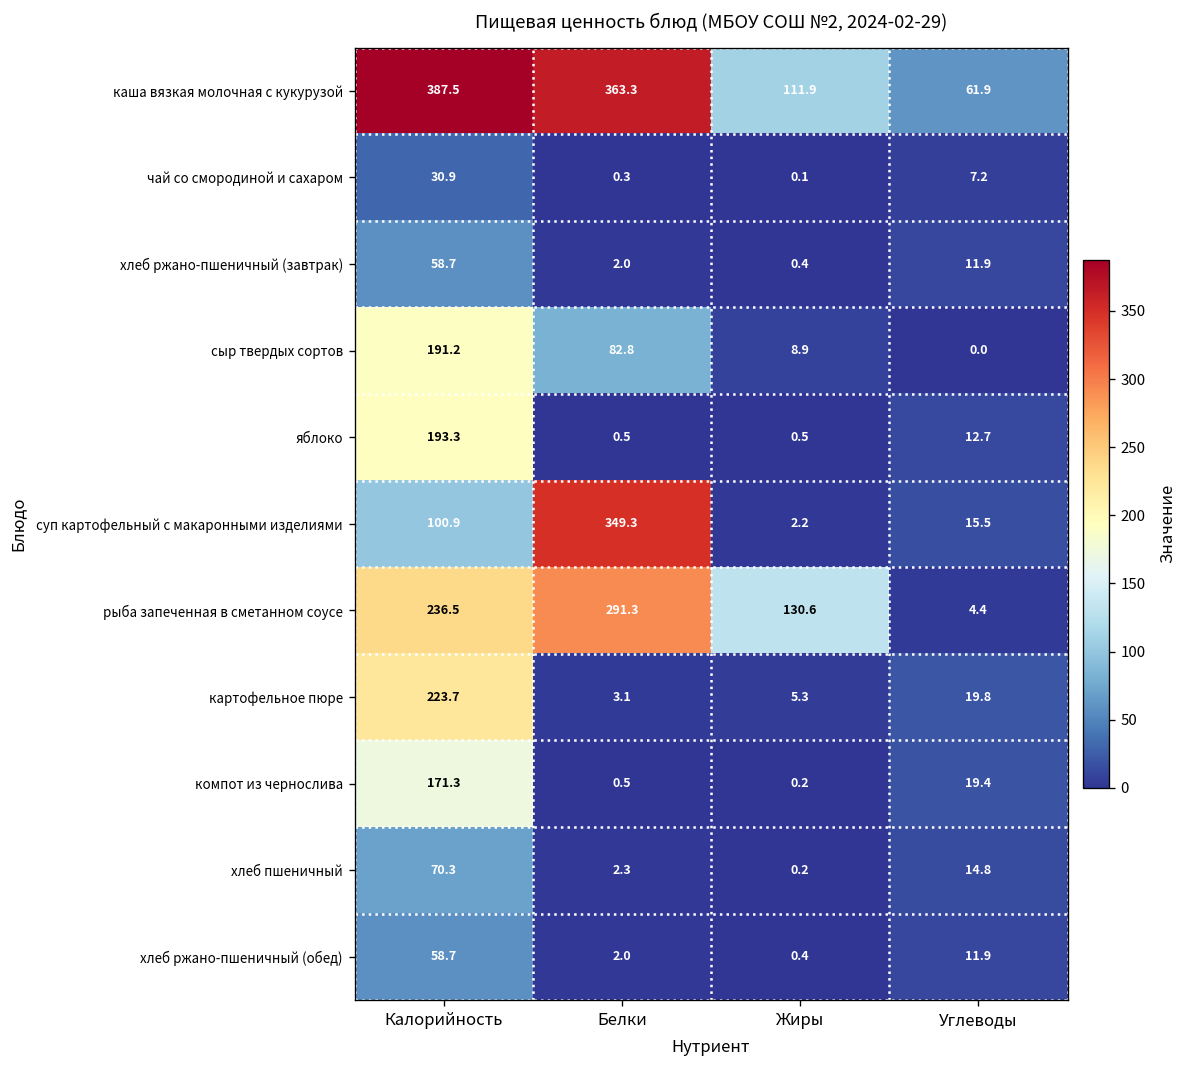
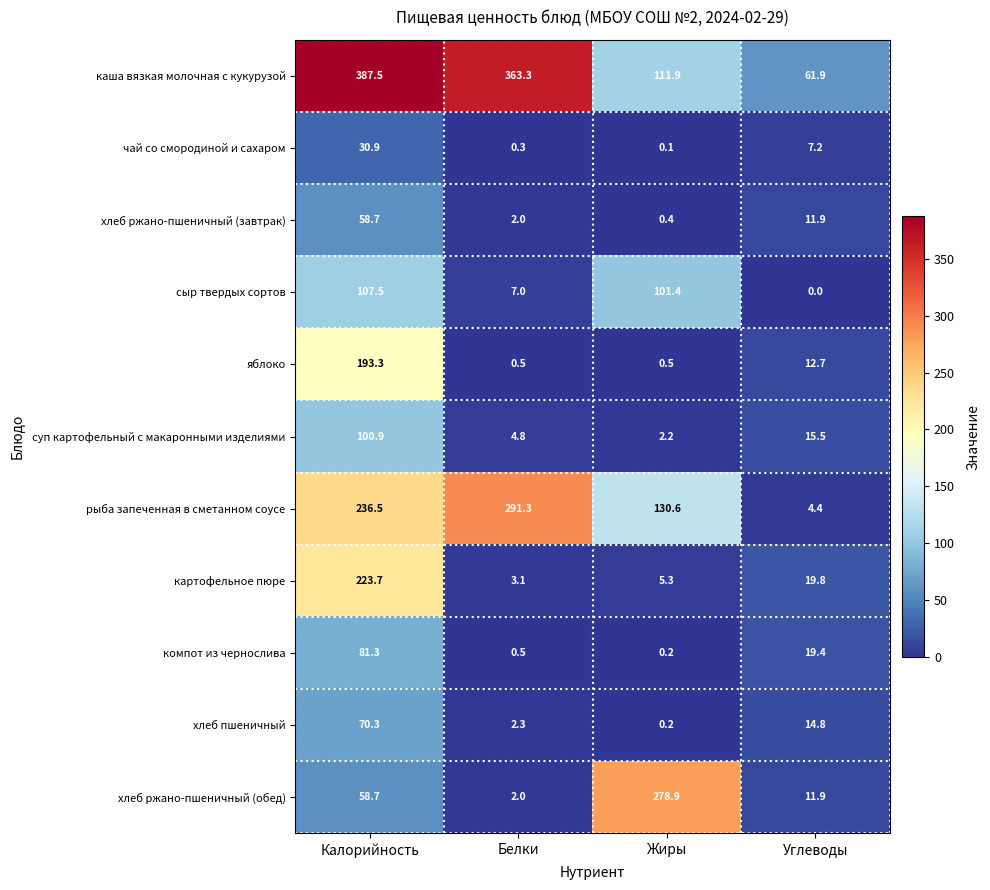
  {
    "каша вязкая молочная с кукурузой": {
      "Калорийность": 387.5,
      "Белки": 363.3,
      "Жиры": 111.9,
      "Углеводы": 61.9
    },
    "чай со смородиной и сахаром": {
      "Калорийность": 30.9,
      "Белки": 0.3,
      "Жиры": 0.1,
      "Углеводы": 7.2
    },
    "хлеб ржано-пшеничный (завтрак)": {
      "Калорийность": 58.7,
      "Белки": 2.0,
      "Жиры": 0.4,
      "Углеводы": 11.9
    },
    "сыр твердых сортов": {
-     "Калорийность": 191.2,
-     "Белки": 82.8,
-     "Жиры": 8.9,
+     "Калорийность": 107.5,
+     "Белки": 7.0,
+     "Жиры": 101.4,
      "Углеводы": 0.0
    },
    "яблоко": {
      "Калорийность": 193.3,
      "Белки": 0.5,
      "Жиры": 0.5,
      "Углеводы": 12.7
    },
    "суп картофельный с макаронными изделиями": {
      "Калорийность": 100.9,
-     "Белки": 349.3,
+     "Белки": 4.8,
      "Жиры": 2.2,
      "Углеводы": 15.5
    },
    "рыба запеченная в сметанном соусе": {
      "Калорийность": 236.5,
      "Белки": 291.3,
      "Жиры": 130.6,
      "Углеводы": 4.4
    },
    "картофельное пюре": {
      "Калорийность": 223.7,
      "Белки": 3.1,
      "Жиры": 5.3,
      "Углеводы": 19.8
    },
    "компот из чернослива": {
-     "Калорийность": 171.3,
+     "Калорийность": 81.3,
      "Белки": 0.5,
      "Жиры": 0.2,
      "Углеводы": 19.4
    },
    "хлеб пшеничный": {
      "Калорийность": 70.3,
      "Белки": 2.3,
      "Жиры": 0.2,
      "Углеводы": 14.8
    },
    "хлеб ржано-пшеничный (обед)": {
      "Калорийность": 58.7,
      "Белки": 2.0,
-     "Жиры": 0.4,
+     "Жиры": 278.9,
      "Углеводы": 11.9
    }
  }
